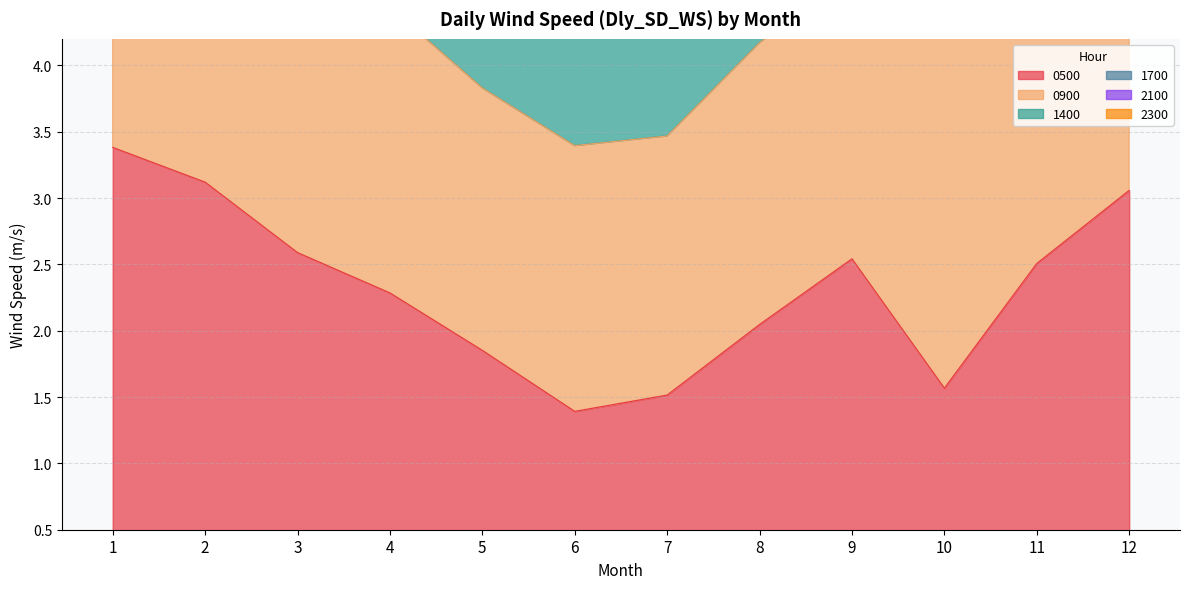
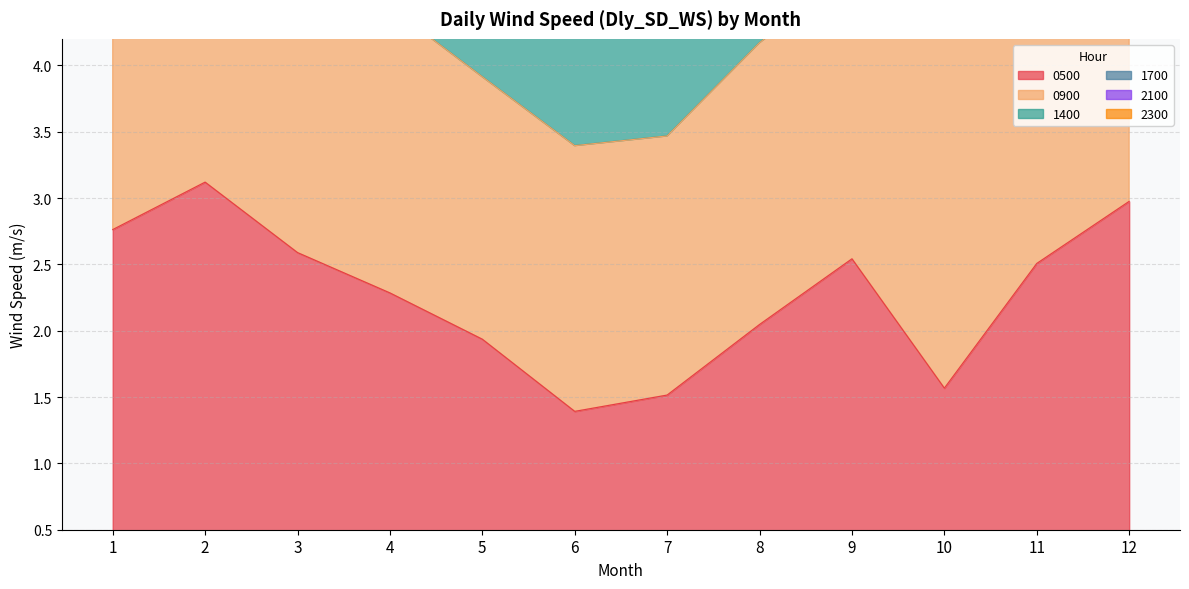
  {
    "0500": {
-     "1": 3.38,
+     "1": 2.76,
      "2": 3.12,
      "3": 2.59,
      "4": 2.29,
-     "5": 1.85,
+     "5": 1.94,
      "6": 1.39,
      "7": 1.52,
      "8": 2.05,
      "9": 2.54,
      "10": 1.57,
      "11": 2.51,
-     "12": 3.06
+     "12": 2.98
    },
    "0900": {
      "5": 1.98,
      "6": 2.00,
      "7": 1.95,
      "8": 2.12
    }
  }
